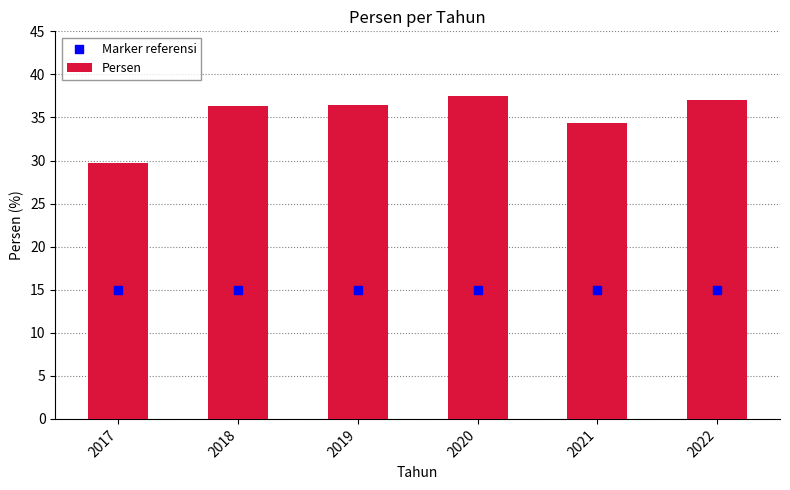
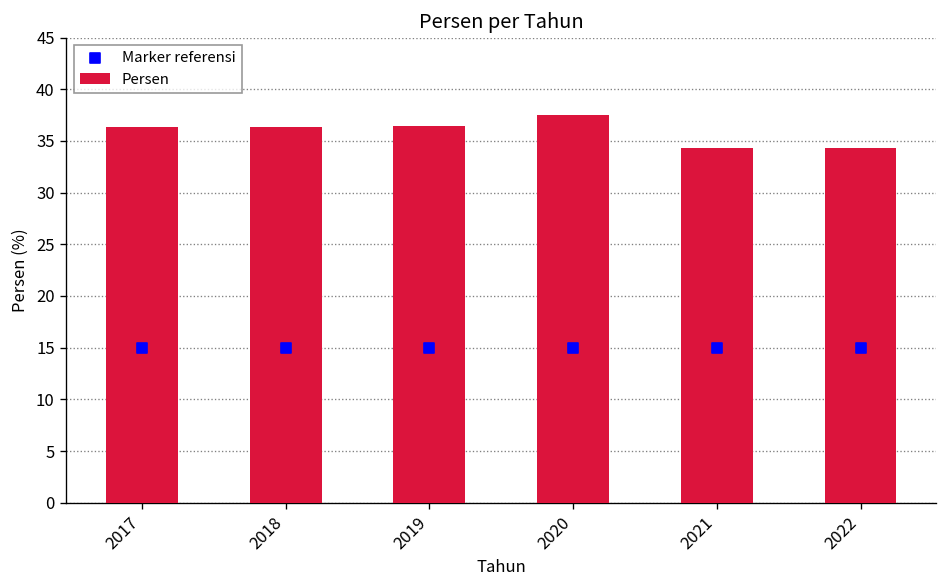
  {
    "Persen": {
-     "2017": 30,
+     "2017": 36,
      "2018": 36,
      "2019": 36,
      "2020": 37,
      "2021": 34,
-     "2022": 37
+     "2022": 34
    }
  }
